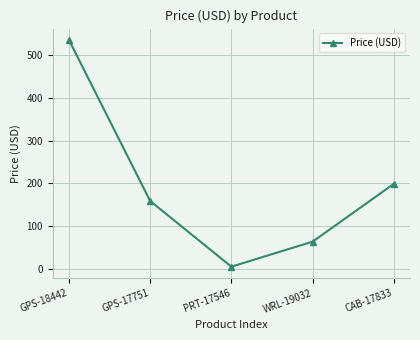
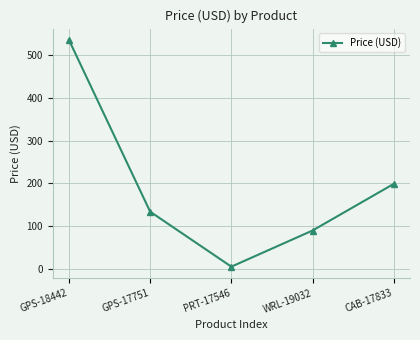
  {
    "GPS-18442": 530,
-   "GPS-17751": 160,
+   "GPS-17751": 130,
    "PRT-17546": 10,
-   "WRL-19032": 60,
+   "WRL-19032": 90,
    "CAB-17833": 200
  }
